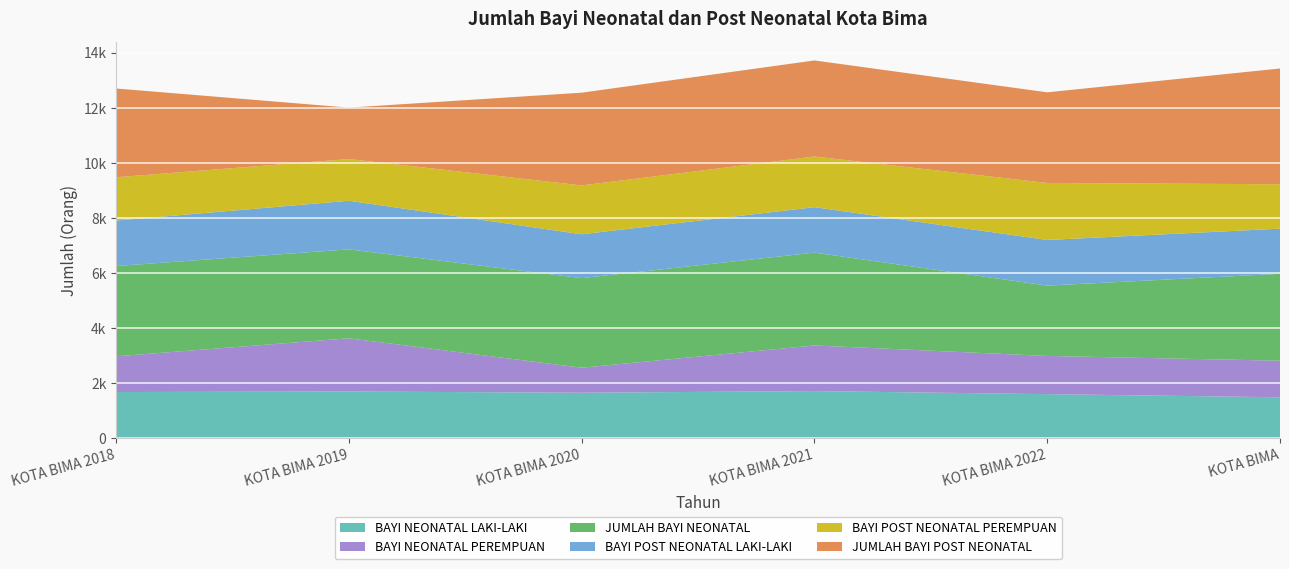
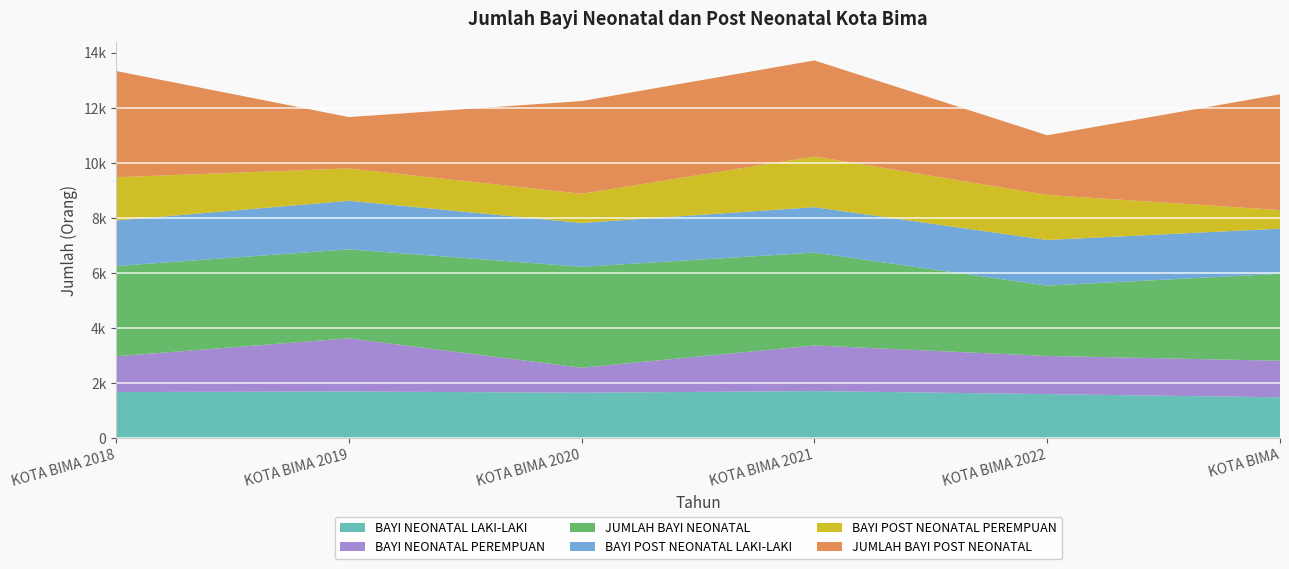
  {
    "BAYI NEONATAL PEREMPUAN": {
      "KOTA BIMA 2018": 1300,
      "KOTA BIMA 2019": 1900,
      "KOTA BIMA 2020": 900,
      "KOTA BIMA 2021": 1700,
      "KOTA BIMA 2022": 1400,
      "KOTA BIMA": 1300
    },
    "JUMLAH BAYI NEONATAL": {
      "KOTA BIMA 2018": 3300,
      "KOTA BIMA 2019": 3200,
-     "KOTA BIMA 2020": 3300,
+     "KOTA BIMA 2020": 3700,
      "KOTA BIMA 2021": 3400,
      "KOTA BIMA 2022": 2600,
      "KOTA BIMA": 3200
    },
    "BAYI POST NEONATAL PEREMPUAN": {
      "KOTA BIMA 2018": 1600,
-     "KOTA BIMA 2019": 1500,
-     "KOTA BIMA 2020": 1800,
+     "KOTA BIMA 2019": 1200,
+     "KOTA BIMA 2020": 1100,
      "KOTA BIMA 2021": 1800,
-     "KOTA BIMA 2022": 2100,
-     "KOTA BIMA": 1600
+     "KOTA BIMA 2022": 1600,
+     "KOTA BIMA": 700
    },
    "JUMLAH BAYI POST NEONATAL": {
-     "KOTA BIMA 2018": 3200,
+     "KOTA BIMA 2018": 3900,
      "KOTA BIMA 2019": 1900,
      "KOTA BIMA 2020": 3400,
      "KOTA BIMA 2021": 3500,
-     "KOTA BIMA 2022": 3300,
+     "KOTA BIMA 2022": 2200,
      "KOTA BIMA": 4200
    }
  }
